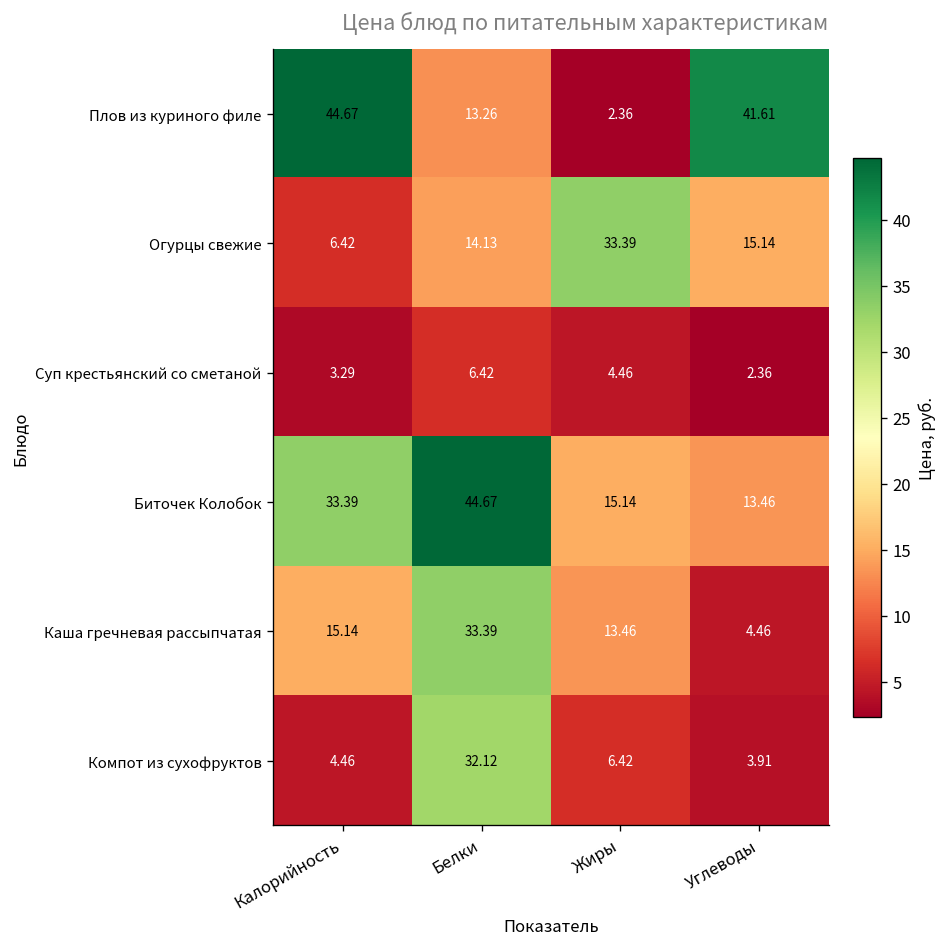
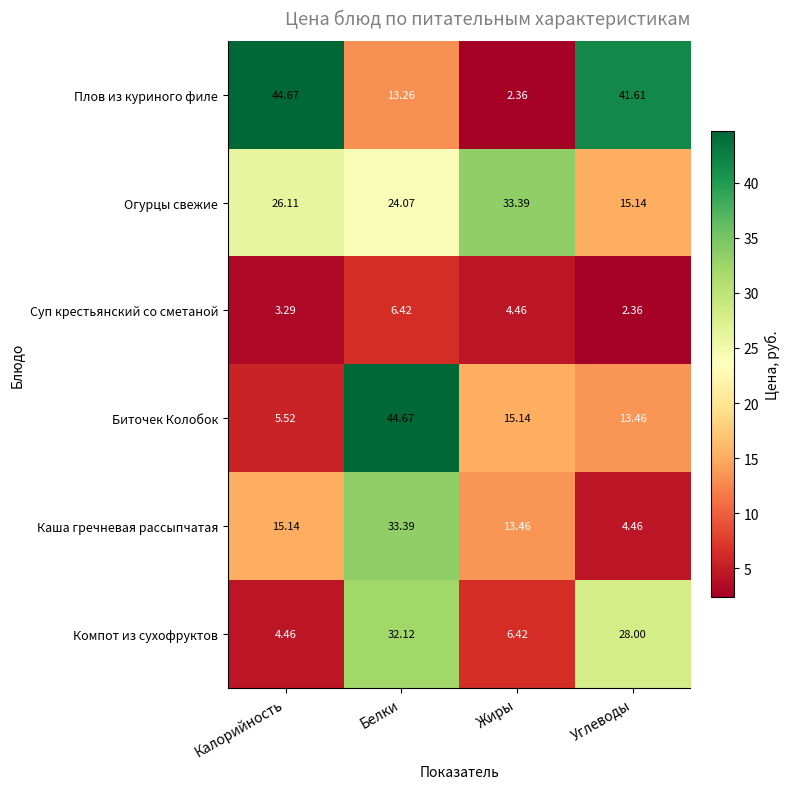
  {
    "Плов из куриного филе": {
      "Калорийность": 44.67,
      "Белки": 13.26,
      "Жиры": 2.36,
      "Углеводы": 41.61
    },
    "Огурцы свежие": {
-     "Калорийность": 6.42,
-     "Белки": 14.13,
+     "Калорийность": 26.11,
+     "Белки": 24.07,
      "Жиры": 33.39,
      "Углеводы": 15.14
    },
    "Суп крестьянский со сметаной": {
      "Калорийность": 3.29,
      "Белки": 6.42,
      "Жиры": 4.46,
      "Углеводы": 2.36
    },
    "Биточек Колобок": {
-     "Калорийность": 33.39,
+     "Калорийность": 5.52,
      "Белки": 44.67,
      "Жиры": 15.14,
      "Углеводы": 13.46
    },
    "Каша гречневая рассыпчатая": {
      "Калорийность": 15.14,
      "Белки": 33.39,
      "Жиры": 13.46,
      "Углеводы": 4.46
    },
    "Компот из сухофруктов": {
      "Калорийность": 4.46,
      "Белки": 32.12,
      "Жиры": 6.42,
-     "Углеводы": 3.91
+     "Углеводы": 28.00
    }
  }
